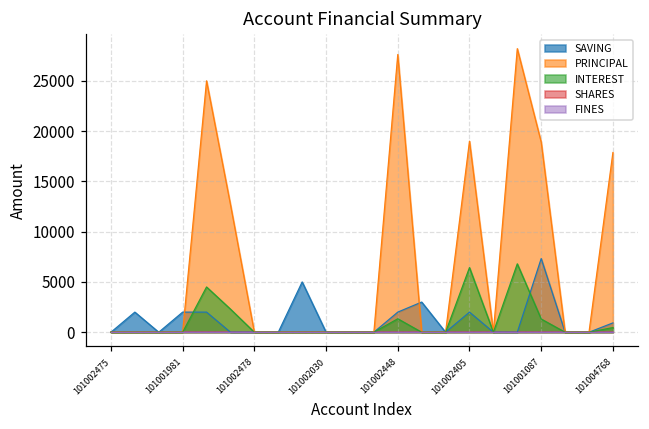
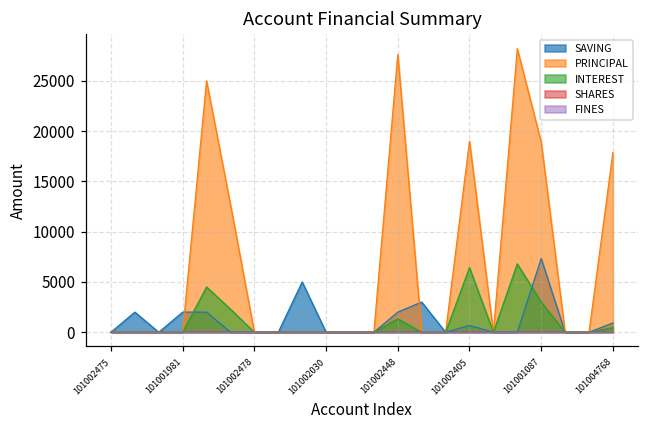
  {
    "SAVING": {
      "101001981": 2000,
      "101002448": 2000,
-     "101002405": 2000,
+     "101002405": 1000,
      "101001087": 7000,
      "101004768": 1000
    },
    "PRINCIPAL": {
      "101002448": 28000,
      "101002405": 19000,
      "101001087": 19000,
      "101004768": 18000
    },
    "INTEREST": {
      "101002448": 1000,
      "101002405": 6000,
-     "101001087": 1000,
+     "101001087": 3000,
      "101004768": 0
    },
    "FINES": {
      "101002448": 0,
      "101002405": 0,
      "101001087": 0,
      "101004768": 0
    }
  }
